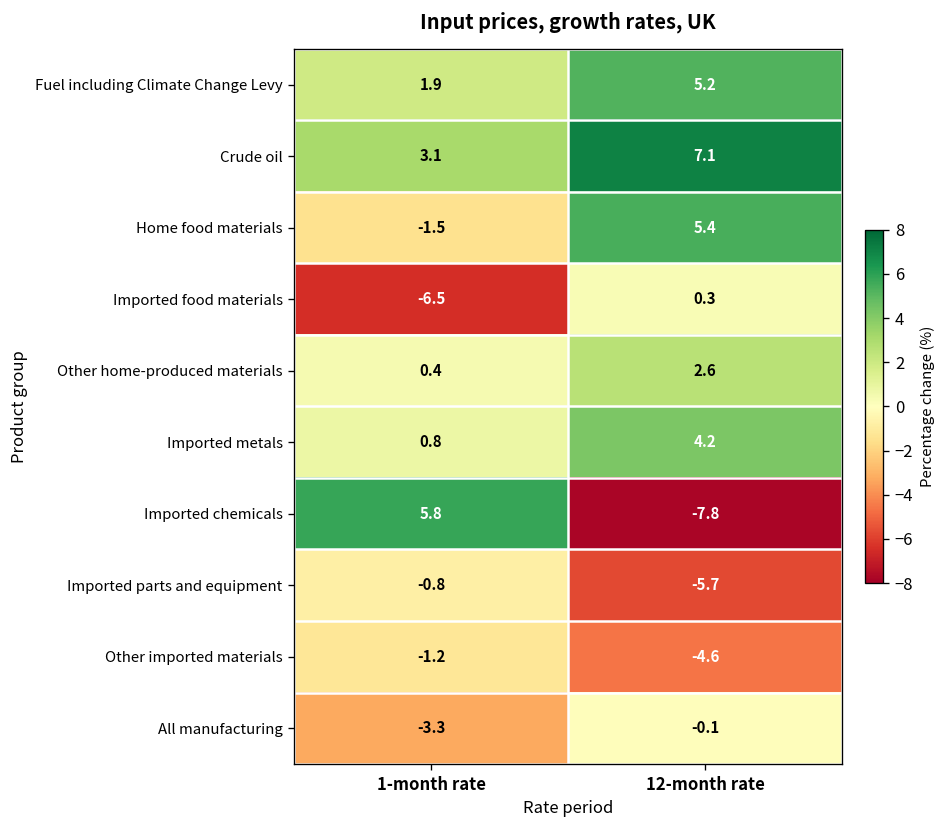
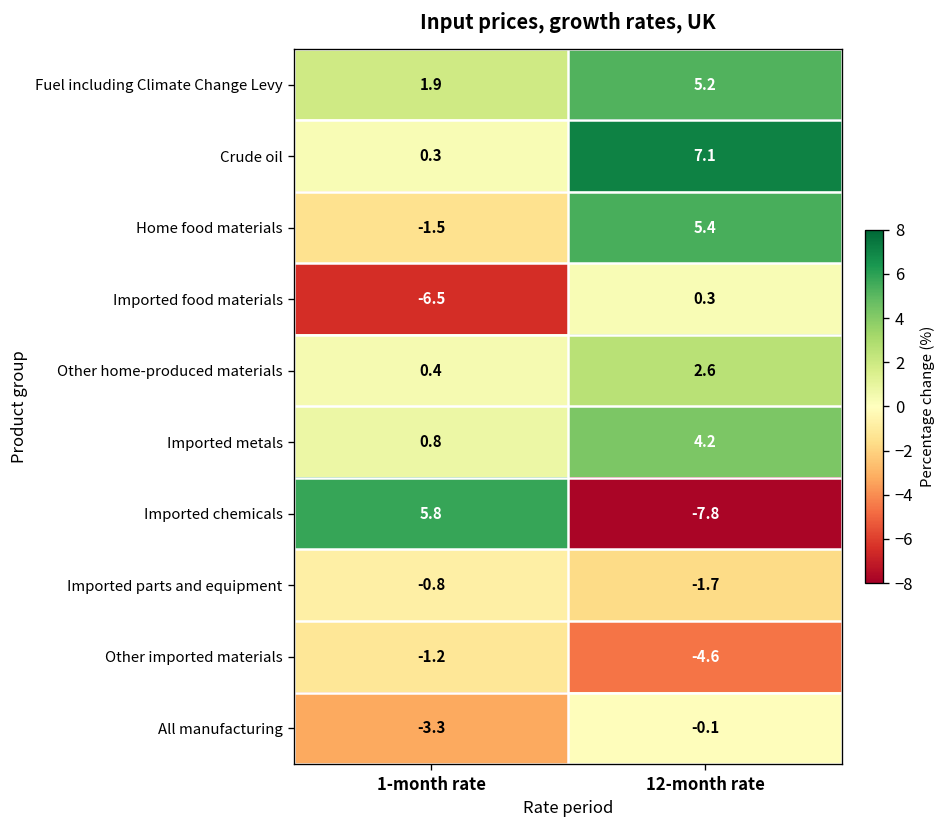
  {
    "Fuel including Climate Change Levy": {
      "1-month rate": 1.9,
      "12-month rate": 5.2
    },
    "Crude oil": {
-     "1-month rate": 3.1,
+     "1-month rate": 0.3,
      "12-month rate": 7.1
    },
    "Home food materials": {
      "1-month rate": -1.5,
      "12-month rate": 5.4
    },
    "Imported food materials": {
      "1-month rate": -6.5,
      "12-month rate": 0.3
    },
    "Other home-produced materials": {
      "1-month rate": 0.4,
      "12-month rate": 2.6
    },
    "Imported metals": {
      "1-month rate": 0.8,
      "12-month rate": 4.2
    },
    "Imported chemicals": {
      "1-month rate": 5.8,
      "12-month rate": -7.8
    },
    "Imported parts and equipment": {
      "1-month rate": -0.8,
-     "12-month rate": -5.7
+     "12-month rate": -1.7
    },
    "Other imported materials": {
      "1-month rate": -1.2,
      "12-month rate": -4.6
    },
    "All manufacturing": {
      "1-month rate": -3.3,
      "12-month rate": -0.1
    }
  }
